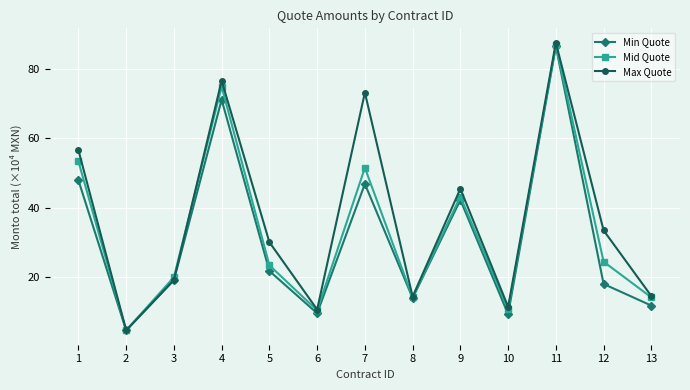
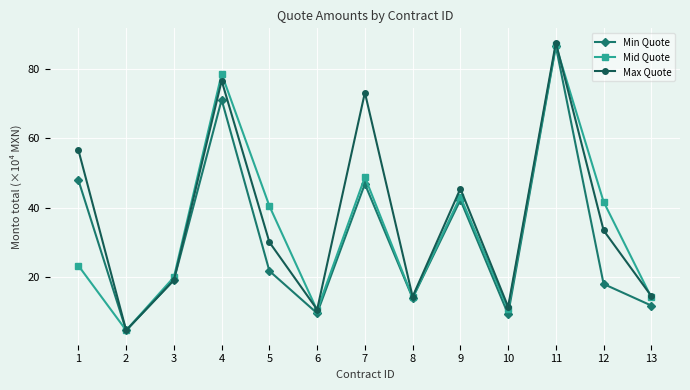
  {
    "Mid Quote": {
-     "1": 53,
+     "1": 23,
      "3": 20,
-     "4": 75,
-     "5": 23,
-     "7": 51,
+     "4": 79,
+     "5": 40,
+     "7": 49,
      "9": 43,
      "10": 11,
-     "12": 24
+     "12": 42
    }
  }
